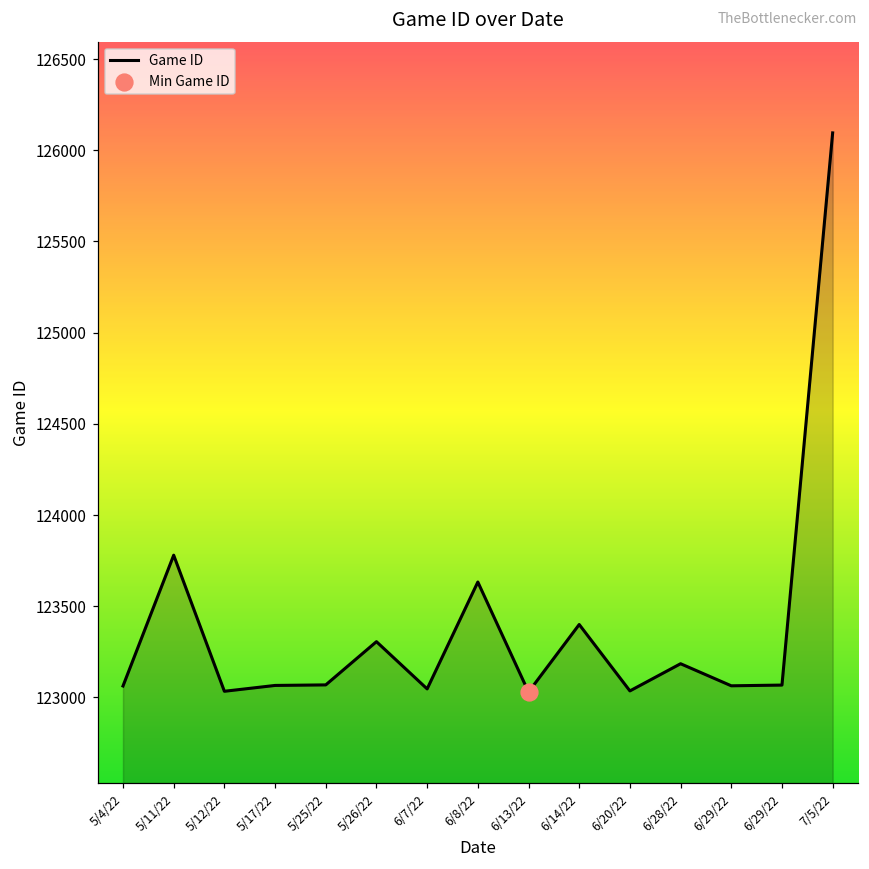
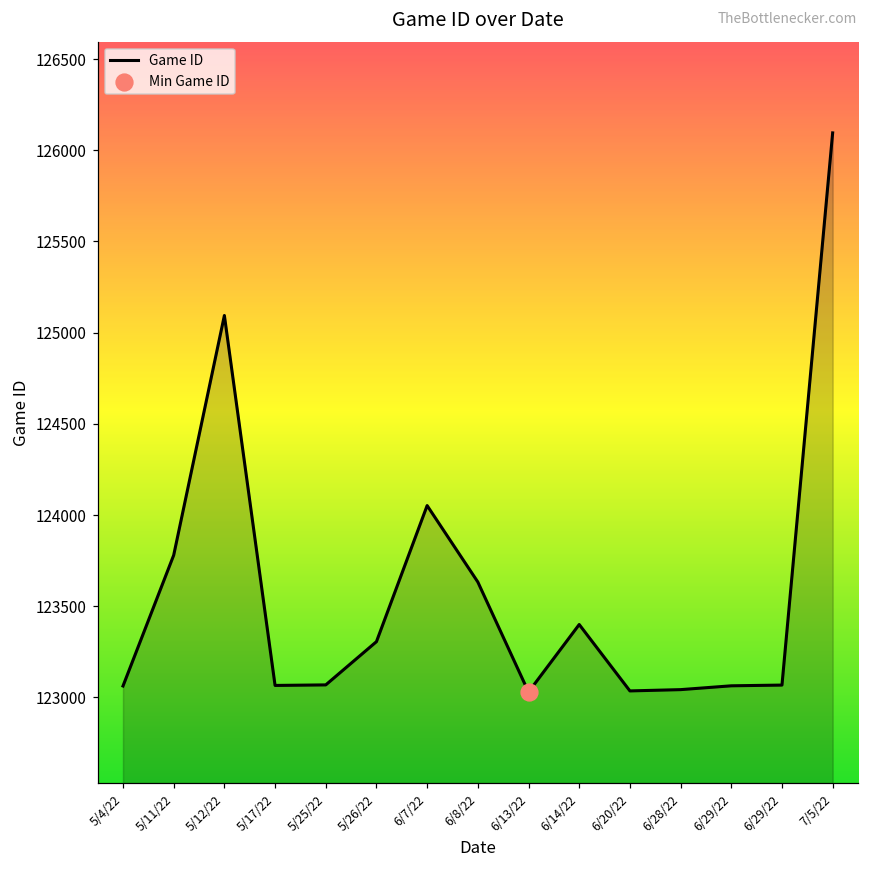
  {
    "Game ID": {
      "5/4/22": 123060,
      "5/11/22": 123780,
-     "5/12/22": 123030,
+     "5/12/22": 125090,
      "5/17/22": 123070,
      "5/25/22": 123070,
      "5/26/22": 123310,
-     "6/7/22": 123050,
+     "6/7/22": 124050,
      "6/8/22": 123630,
      "6/14/22": 123400,
      "6/20/22": 123040,
-     "6/28/22": 123190,
+     "6/28/22": 123040,
      "7/5/22": 126100
    }
  }
